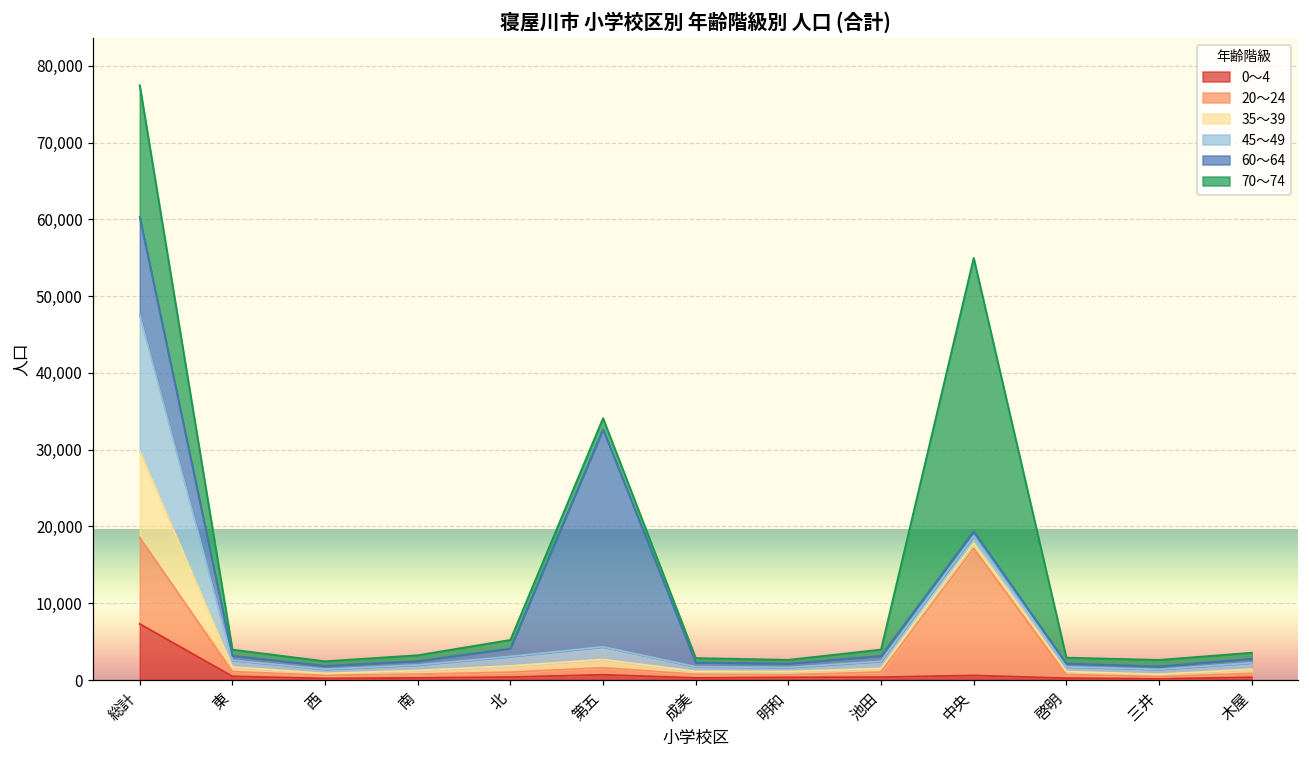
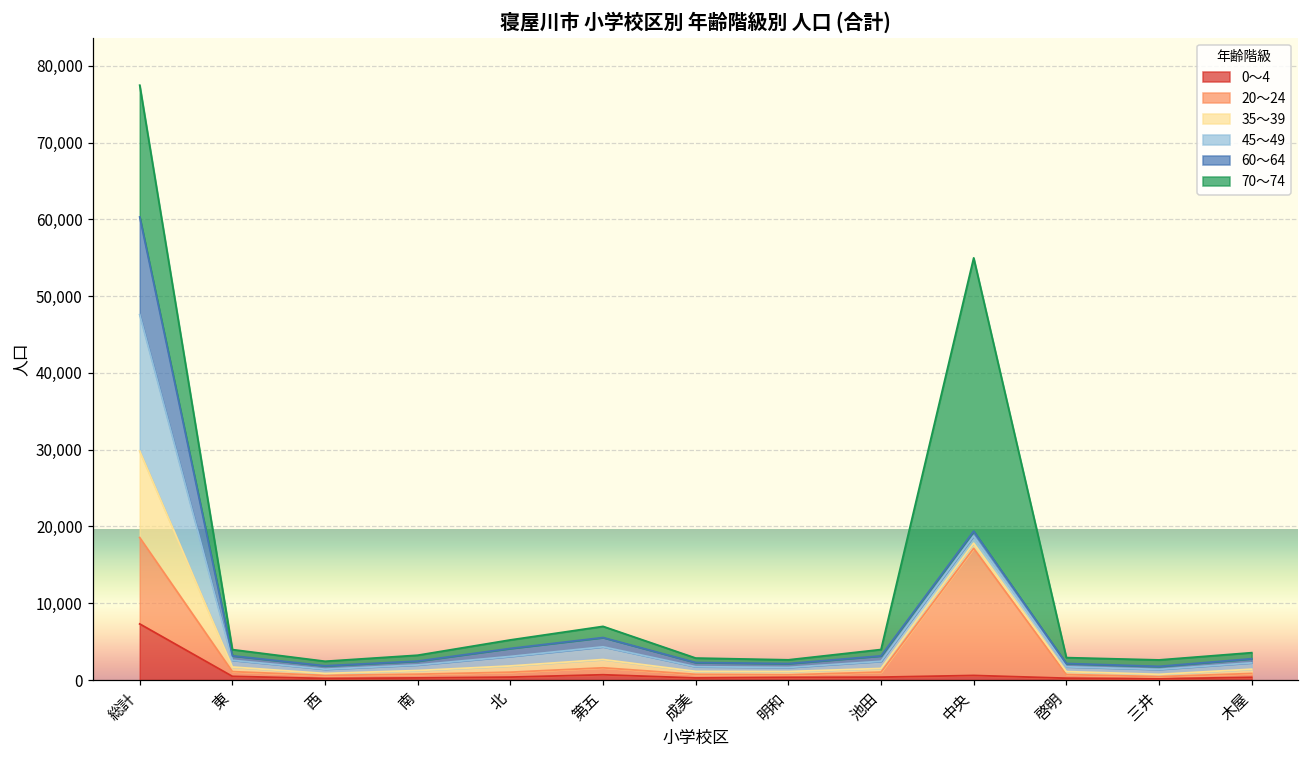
  {
    "0～4": {
      "総計": "7,000",
      "東": "0",
      "西": "0",
      "南": "0",
      "北": "0",
      "第五": "1,000",
      "成美": "0",
      "池田": "0",
      "中央": "1,000",
      "啓明": "0",
      "木屋": "0"
    },
    "20～24": {
      "総計": "11,000",
      "東": "1,000",
      "南": "0",
      "北": "1,000",
      "第五": "1,000",
      "成美": "0",
      "池田": "1,000",
      "中央": "17,000",
      "啓明": "0",
      "木屋": "1,000"
    },
    "35～39": {
      "総計": "11,000",
      "東": "1,000",
      "南": "0",
      "北": "1,000",
      "第五": "1,000",
      "成美": "0",
      "明和": "0",
      "池田": "0",
      "中央": "1,000",
      "啓明": "0",
      "木屋": "1,000"
    },
    "45～49": {
      "総計": "18,000",
      "東": "1,000",
      "西": "1,000",
      "南": "1,000",
      "北": "1,000",
      "第五": "2,000",
      "成美": "1,000",
      "明和": "1,000",
      "池田": "1,000",
      "中央": "1,000",
      "啓明": "1,000",
      "三井": "1,000",
      "木屋": "1,000"
    },
    "60～64": {
      "総計": "13,000",
      "東": "1,000",
      "西": "0",
      "南": "1,000",
      "北": "1,000",
-     "第五": "28,000",
+     "第五": "1,000",
      "成美": "1,000",
      "明和": "1,000",
      "池田": "1,000",
      "中央": "1,000",
      "啓明": "0",
      "三井": "0",
      "木屋": "1,000"
    },
    "70～74": {
      "総計": "17,000",
      "東": "1,000",
      "西": "1,000",
      "南": "1,000",
      "北": "1,000",
      "第五": "1,000",
      "成美": "1,000",
      "明和": "0",
      "池田": "1,000",
      "中央": "36,000",
      "啓明": "1,000",
      "三井": "1,000",
      "木屋": "1,000"
    }
  }
